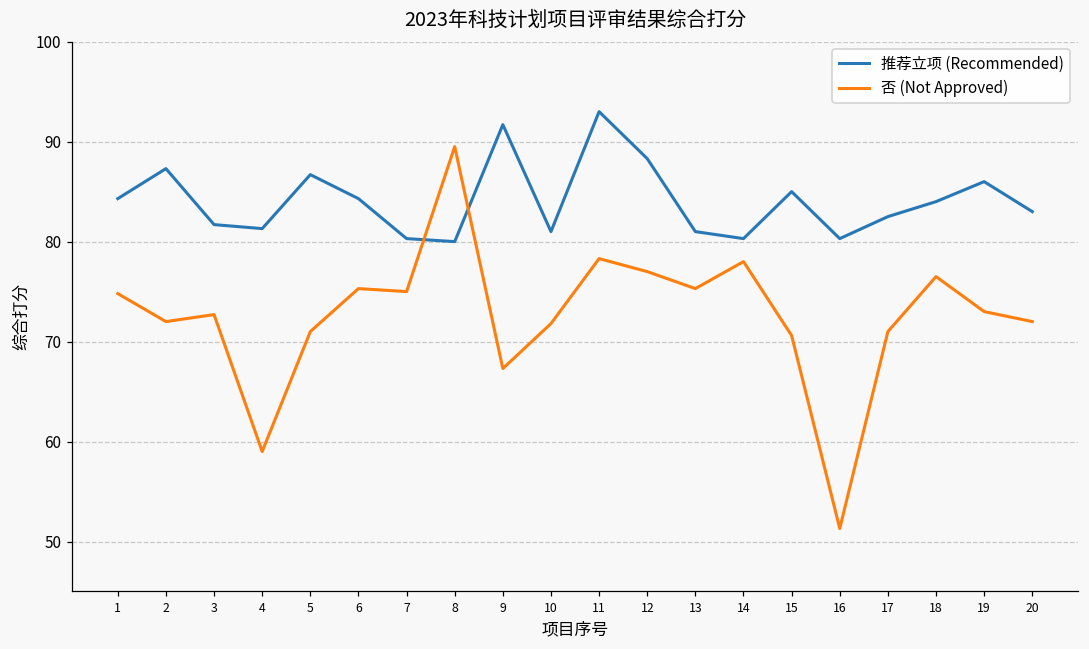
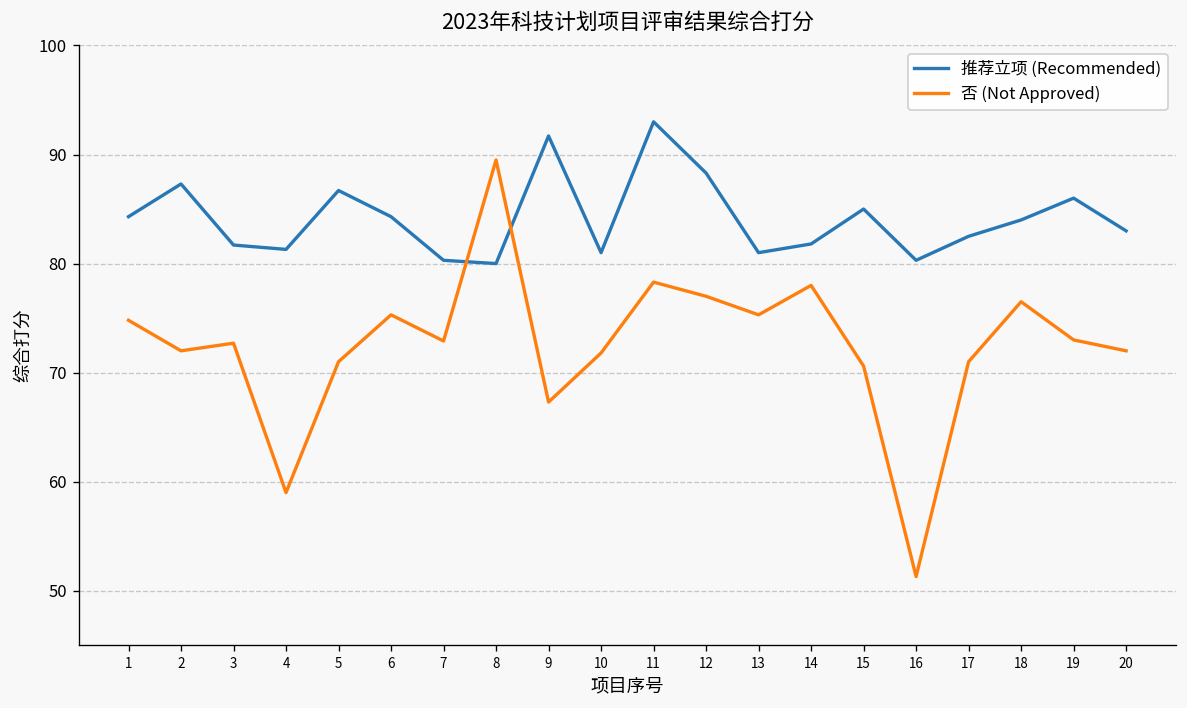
  {
    "推荐立项 (Recommended)": {
      "1": 84,
      "2": 87,
      "3": 82,
      "4": 81,
      "5": 87,
      "6": 84,
      "7": 80,
      "8": 80,
      "9": 92,
      "10": 81,
      "11": 93,
      "12": 88,
      "13": 81,
-     "14": 80,
+     "14": 82,
      "15": 85,
      "16": 80,
      "17": 83,
      "18": 84,
      "19": 86,
      "20": 83
    },
    "否 (Not Approved)": {
      "1": 75,
      "2": 72,
      "3": 73,
      "4": 59,
      "5": 71,
      "6": 75,
-     "7": 75,
+     "7": 73,
      "8": 90,
      "9": 67,
      "10": 72,
      "11": 78,
      "12": 77,
      "13": 75,
      "14": 78,
      "15": 71,
      "16": 51,
      "17": 71,
      "18": 77,
      "19": 73,
      "20": 72
    }
  }
